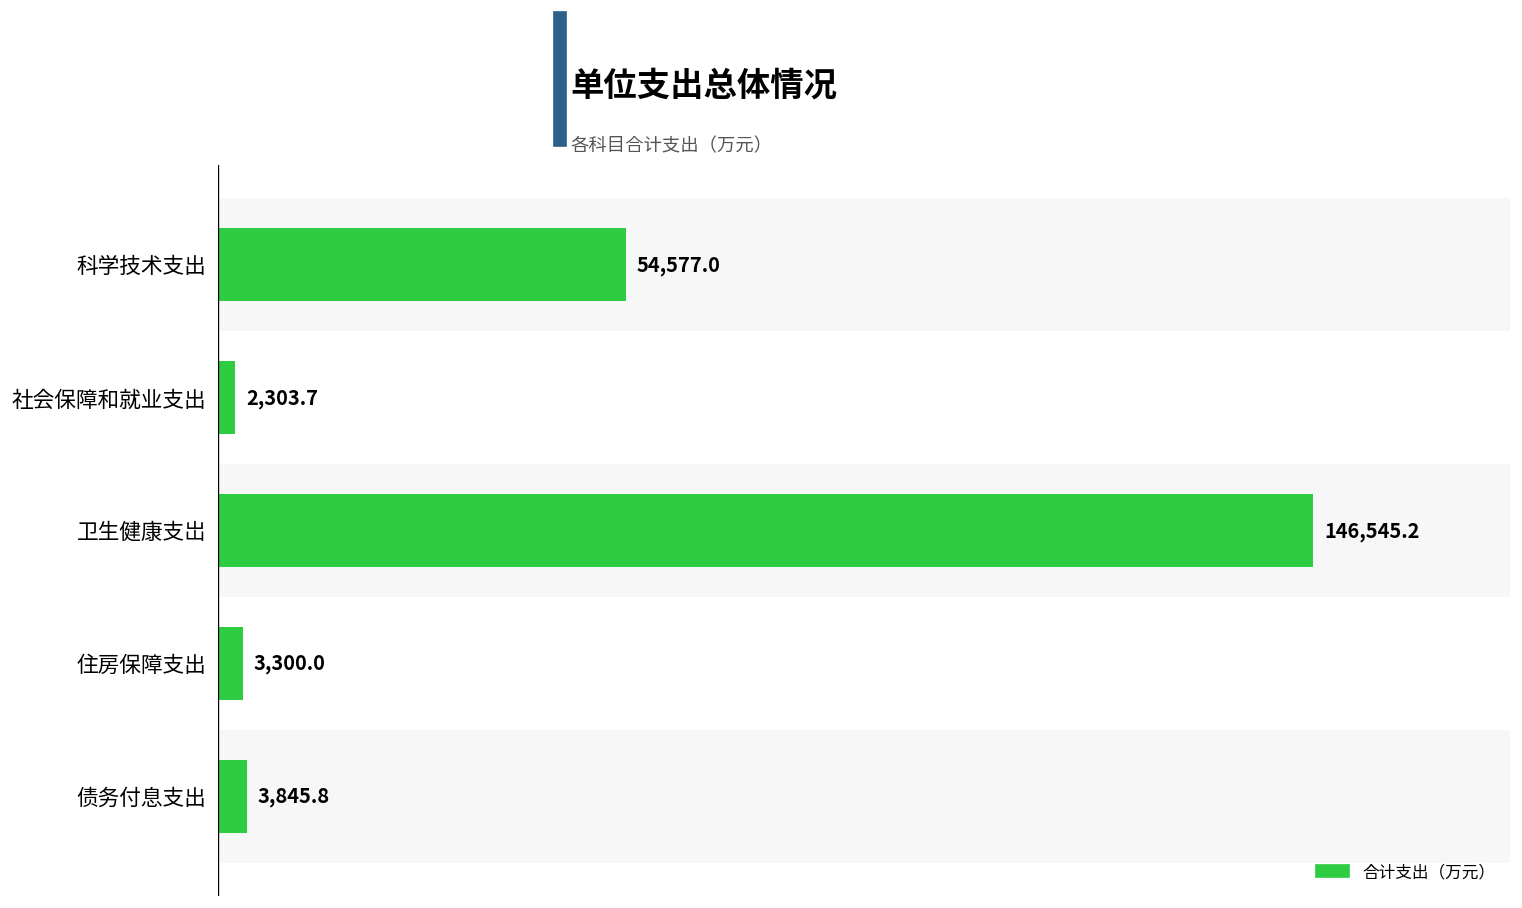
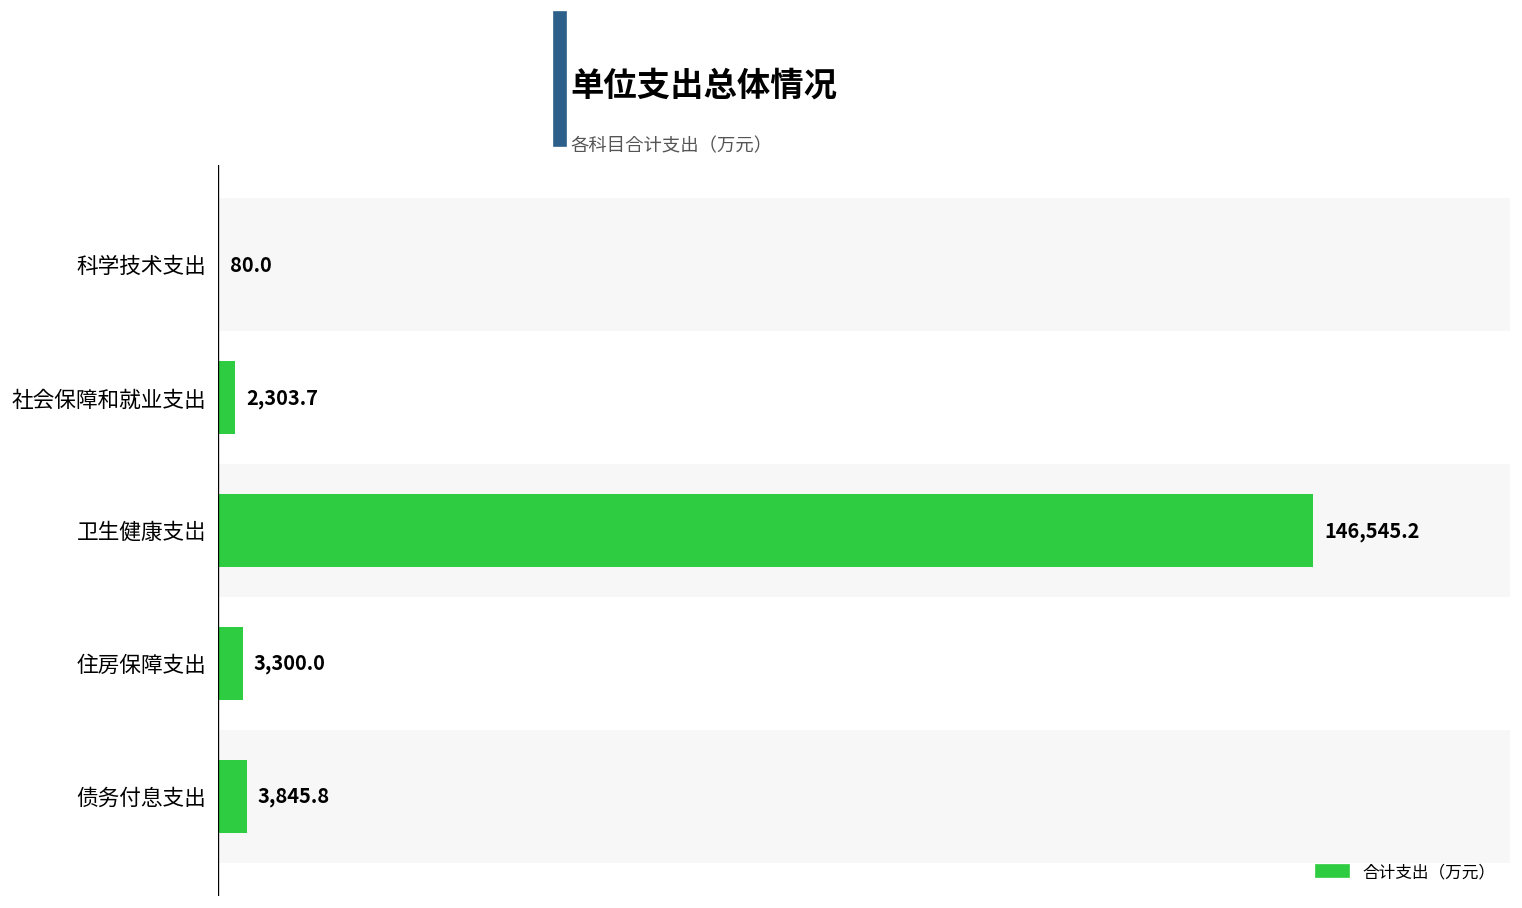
  {
-   "科学技术支出": "54,577.0",
+   "科学技术支出": "80.0",
    "社会保障和就业支出": "2,303.7",
    "卫生健康支岀": "146,545.2",
    "住房保障支出": "3,300.0",
    "债务付息支出": "3,845.8"
  }
